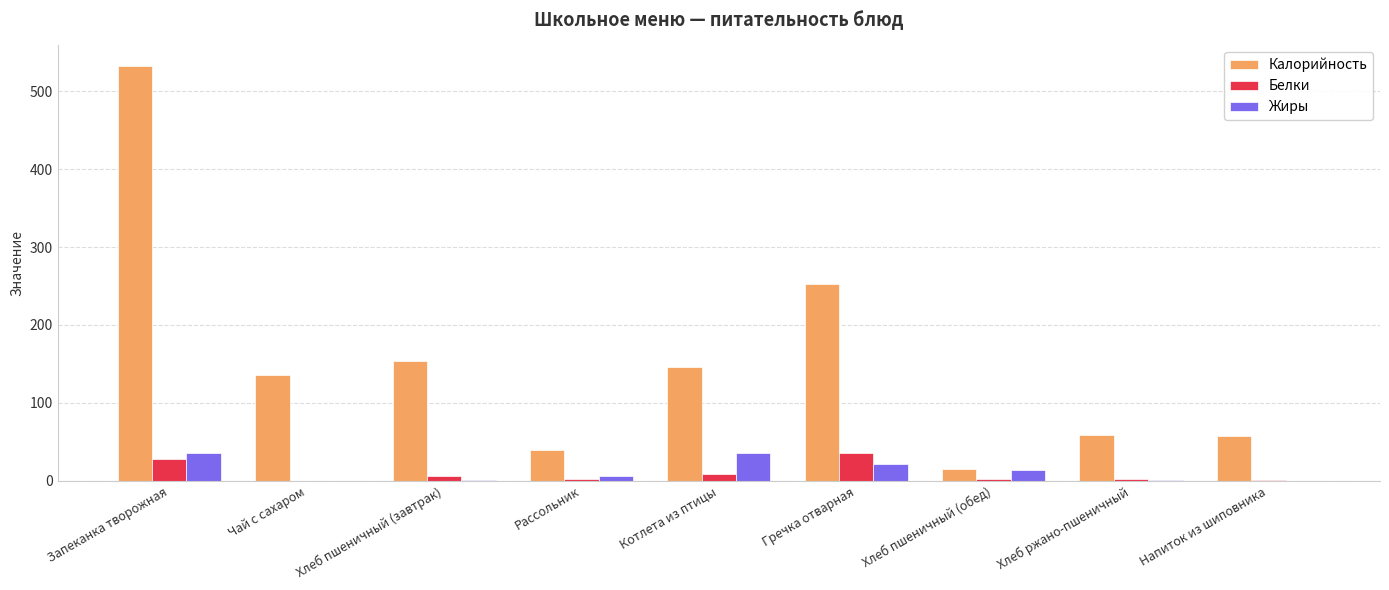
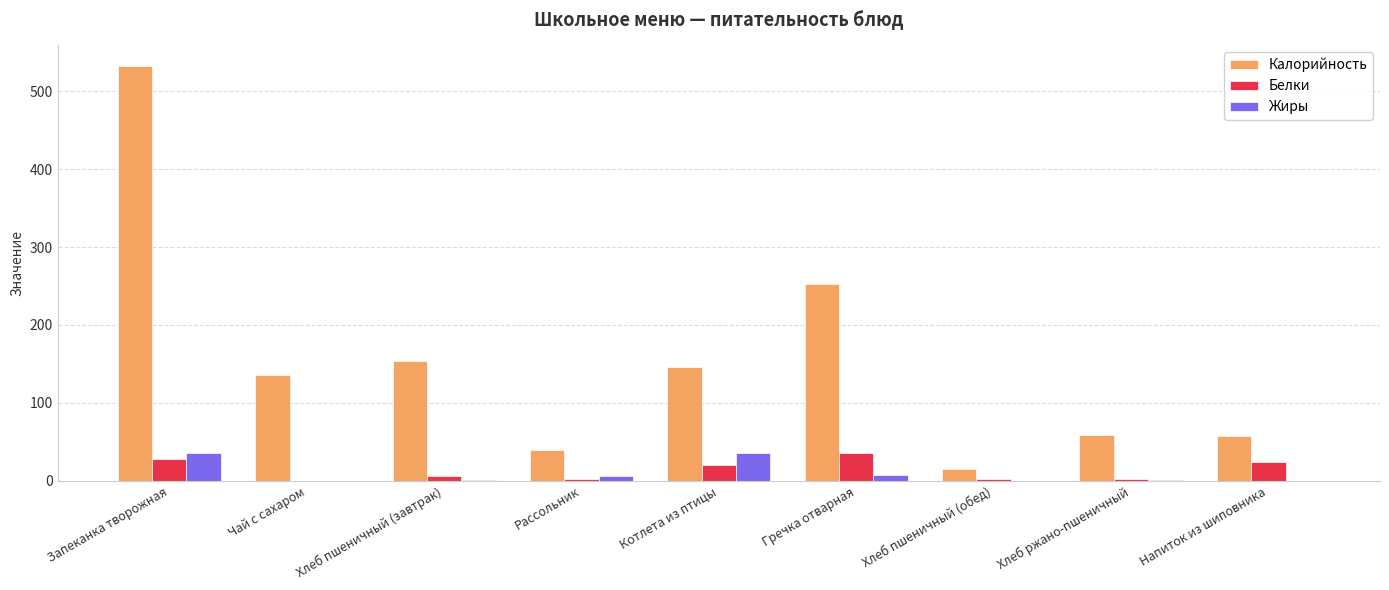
  {
    "Калорийность": {
      "Запеканка творожная": 530,
      "Чай с сахаром": 140,
      "Хлеб пшеничный (завтрак)": 150,
      "Рассольник": 40,
      "Котлета из птицы": 150,
      "Гречка отварная": 250,
      "Хлеб пшеничный (обед)": 10,
      "Хлеб ржано-пшеничный": 60,
      "Напиток из шиповника": 60
    },
    "Белки": {
      "Запеканка творожная": 30,
      "Хлеб пшеничный (завтрак)": 10,
-     "Котлета из птицы": 10,
+     "Котлета из птицы": 20,
      "Гречка отварная": 40,
-     "Напиток из шиповника": 0
+     "Напиток из шиповника": 20
    },
    "Жиры": {
      "Запеканка творожная": 40,
      "Чай с сахаром": 0,
      "Рассольник": 10,
      "Котлета из птицы": 40,
-     "Гречка отварная": 20,
-     "Хлеб пшеничный (обед)": 10
+     "Гречка отварная": 10,
+     "Хлеб пшеничный (обед)": 0
    }
  }
